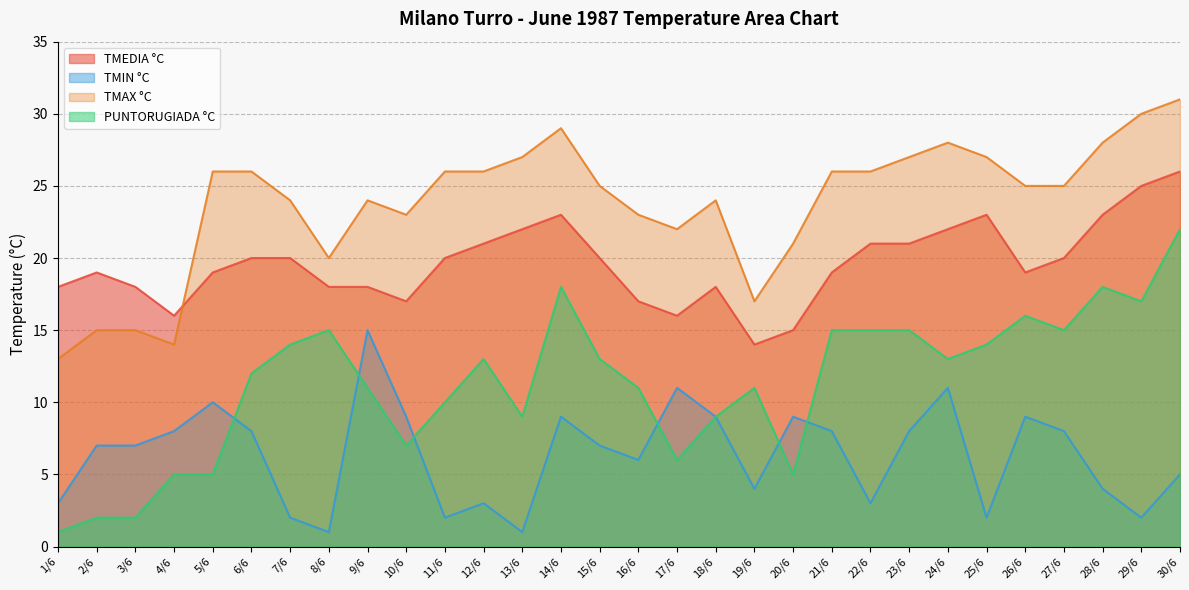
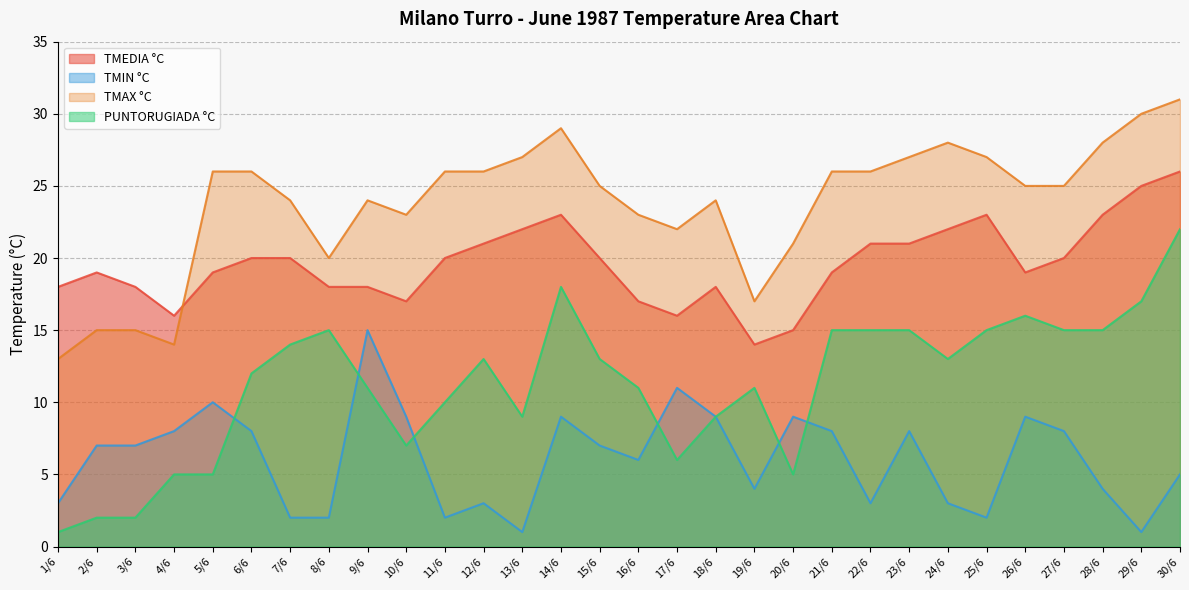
  {
    "TMIN °C": {
      "1/6": 3,
      "2/6": 7,
      "3/6": 7,
      "4/6": 8,
      "5/6": 10,
      "6/6": 8,
      "7/6": 2,
-     "8/6": 1,
+     "8/6": 2,
      "9/6": 15,
      "10/6": 9,
      "11/6": 2,
      "12/6": 3,
      "13/6": 1,
      "14/6": 9,
      "15/6": 7,
      "16/6": 6,
      "17/6": 11,
      "19/6": 4,
      "20/6": 9,
      "21/6": 8,
      "22/6": 3,
      "23/6": 8,
-     "24/6": 11,
+     "24/6": 3,
      "25/6": 2,
      "26/6": 9,
      "27/6": 8,
      "28/6": 4,
-     "29/6": 2,
+     "29/6": 1,
      "30/6": 5
    },
    "PUNTORUGIADA °C": {
      "1/6": 1,
      "2/6": 2,
      "3/6": 2,
      "4/6": 5,
      "5/6": 5,
      "6/6": 12,
      "7/6": 14,
      "8/6": 15,
      "9/6": 11,
      "10/6": 7,
      "11/6": 10,
      "12/6": 13,
      "13/6": 9,
      "14/6": 18,
      "15/6": 13,
      "16/6": 11,
      "17/6": 6,
      "19/6": 11,
      "20/6": 5,
      "21/6": 15,
      "22/6": 15,
      "23/6": 15,
      "24/6": 13,
-     "25/6": 14,
+     "25/6": 15,
      "26/6": 16,
      "27/6": 15,
-     "28/6": 18,
+     "28/6": 15,
      "29/6": 17,
      "30/6": 22
    }
  }
